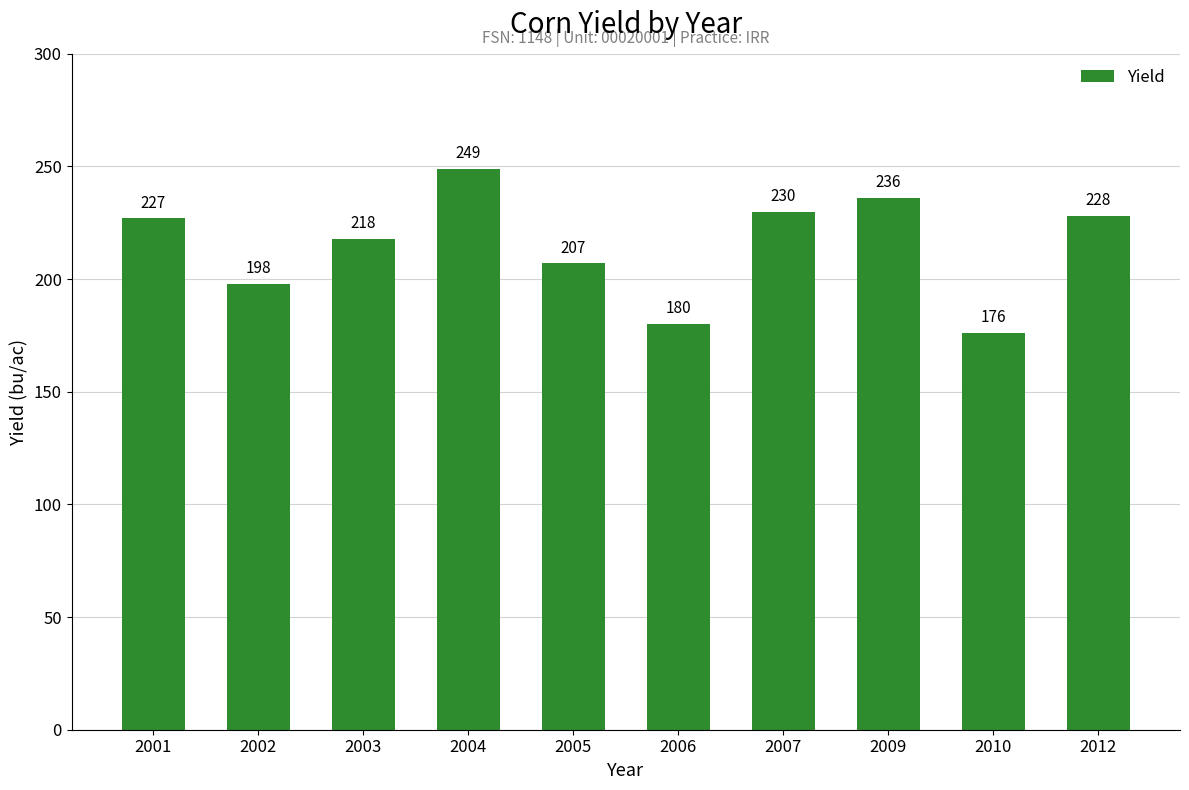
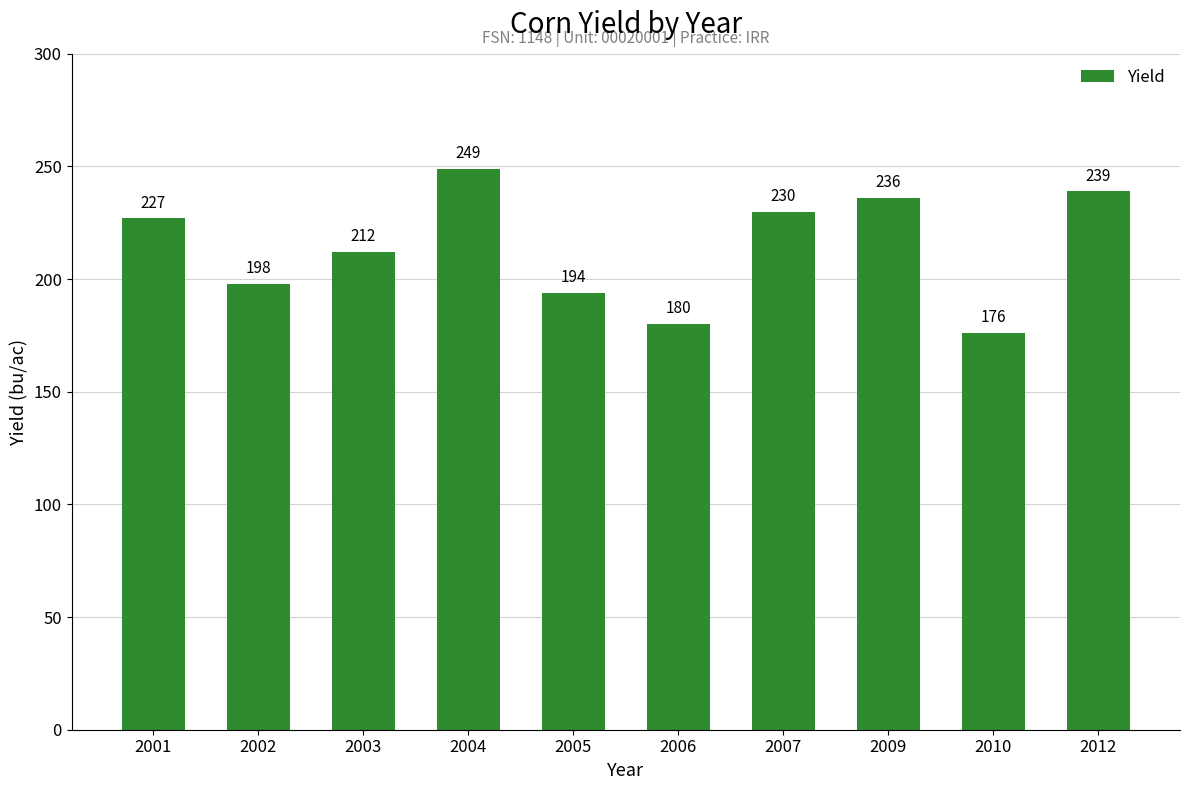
  {
    "2001": 227,
    "2002": 198,
-   "2003": 218,
+   "2003": 212,
    "2004": 249,
-   "2005": 207,
+   "2005": 194,
    "2006": 180,
    "2007": 230,
    "2009": 236,
    "2010": 176,
-   "2012": 228
+   "2012": 239
  }
